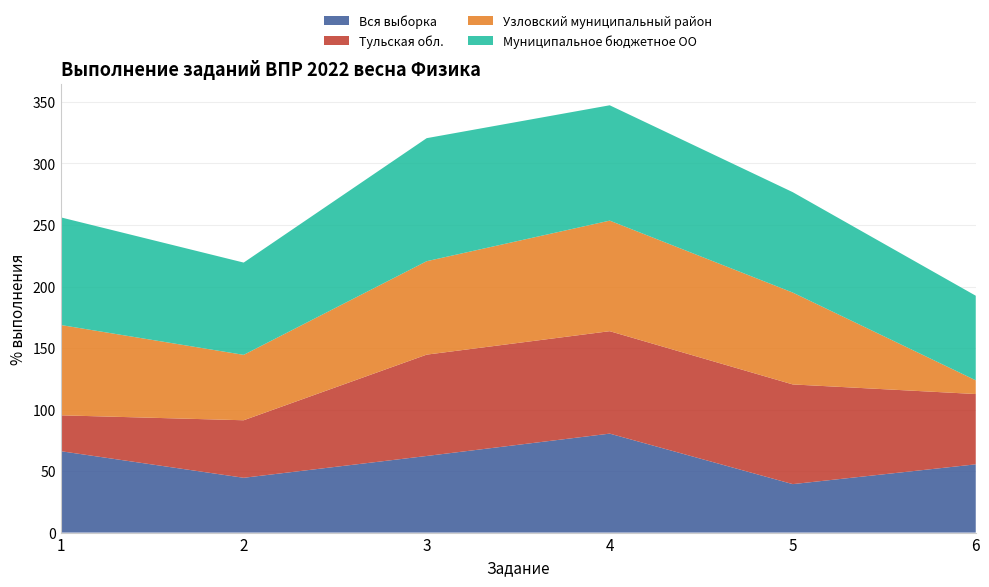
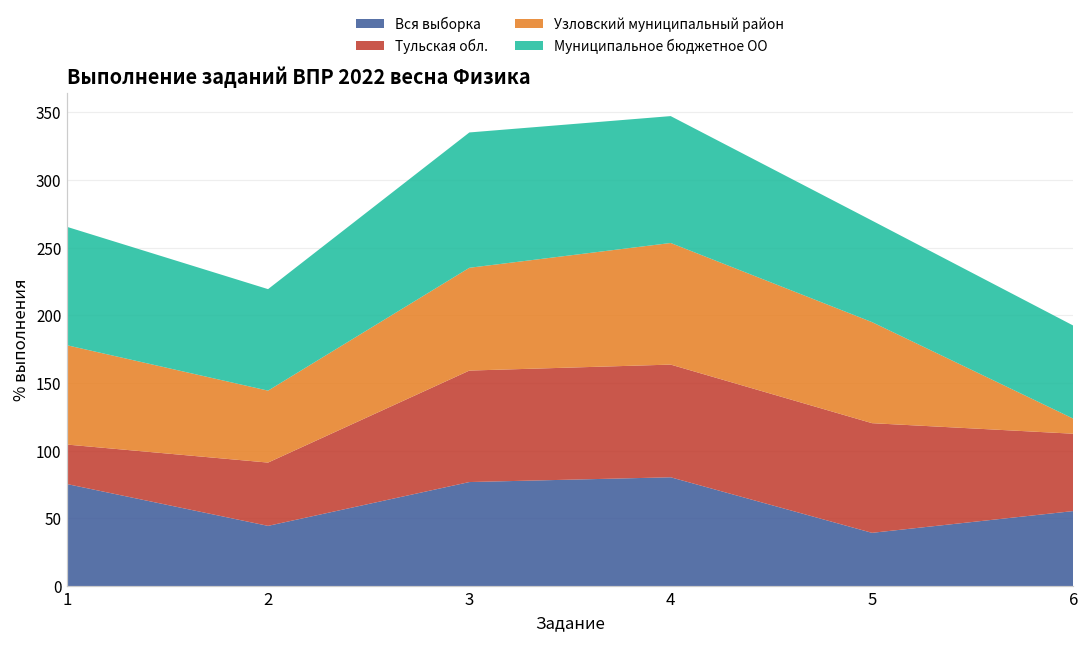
  {
    "Вся выборка": {
-     "1": 66,
+     "1": 75,
      "2": 45,
-     "3": 62,
+     "3": 77,
      "4": 80,
      "5": 39,
      "6": 55
    },
    "Тульская обл.": {
      "1": 29,
      "2": 47,
      "3": 82,
      "4": 83,
      "5": 81,
      "6": 57
    },
    "Узловский муниципальный район": {
      "1": 73,
      "2": 53,
      "3": 76,
      "4": 90,
      "5": 75,
      "6": 11
    },
    "Муниципальное бюджетное ОО": {
      "1": 88,
      "2": 75,
      "3": 100,
      "4": 94,
-     "5": 82,
+     "5": 75,
      "6": 69
    }
  }
